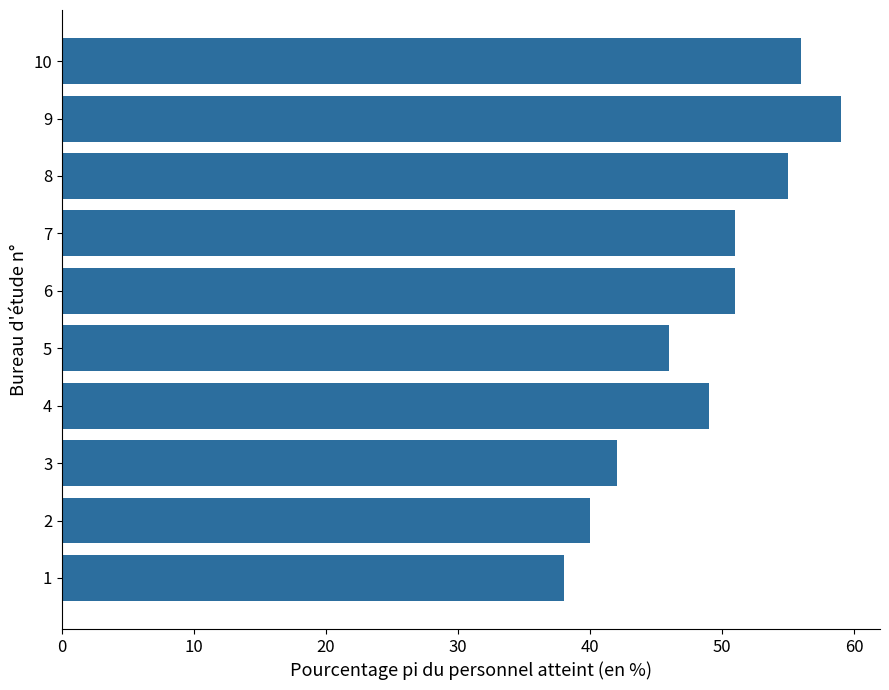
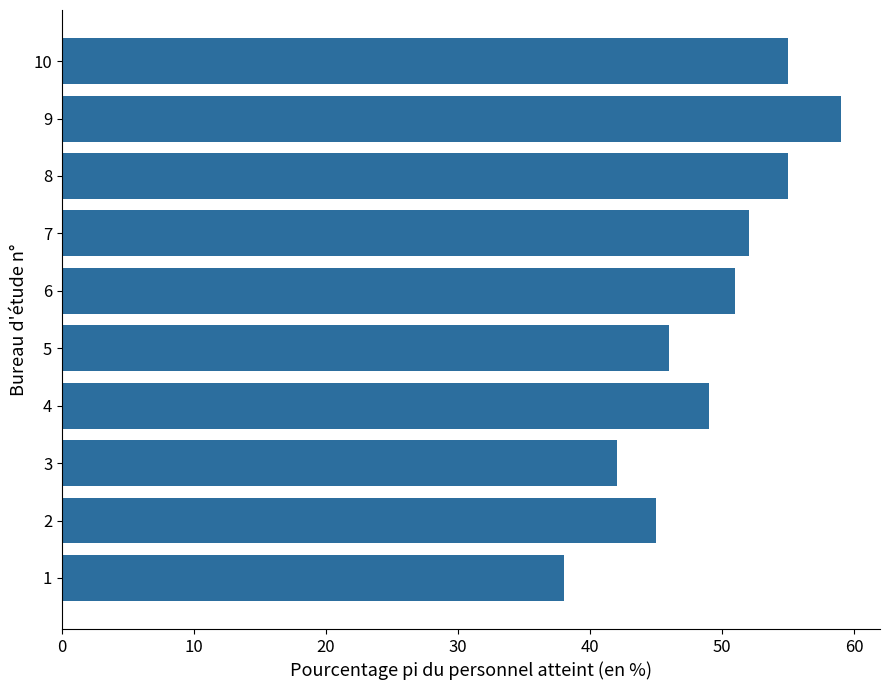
  {
-   "10": 56,
+   "10": 55,
    "9": 59,
    "8": 55,
-   "7": 51,
+   "7": 52,
    "6": 51,
    "5": 46,
    "4": 49,
    "3": 42,
-   "2": 40,
+   "2": 45,
    "1": 38
  }
